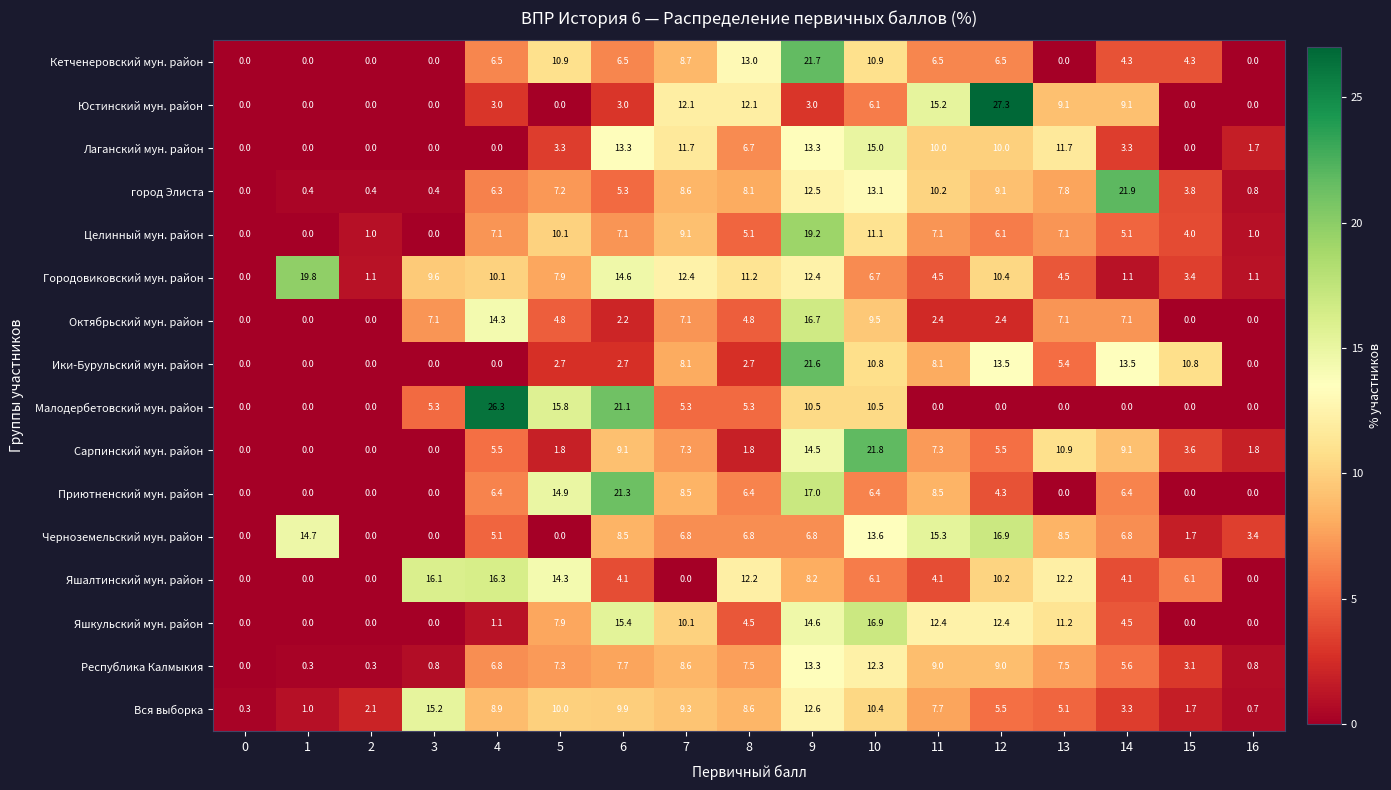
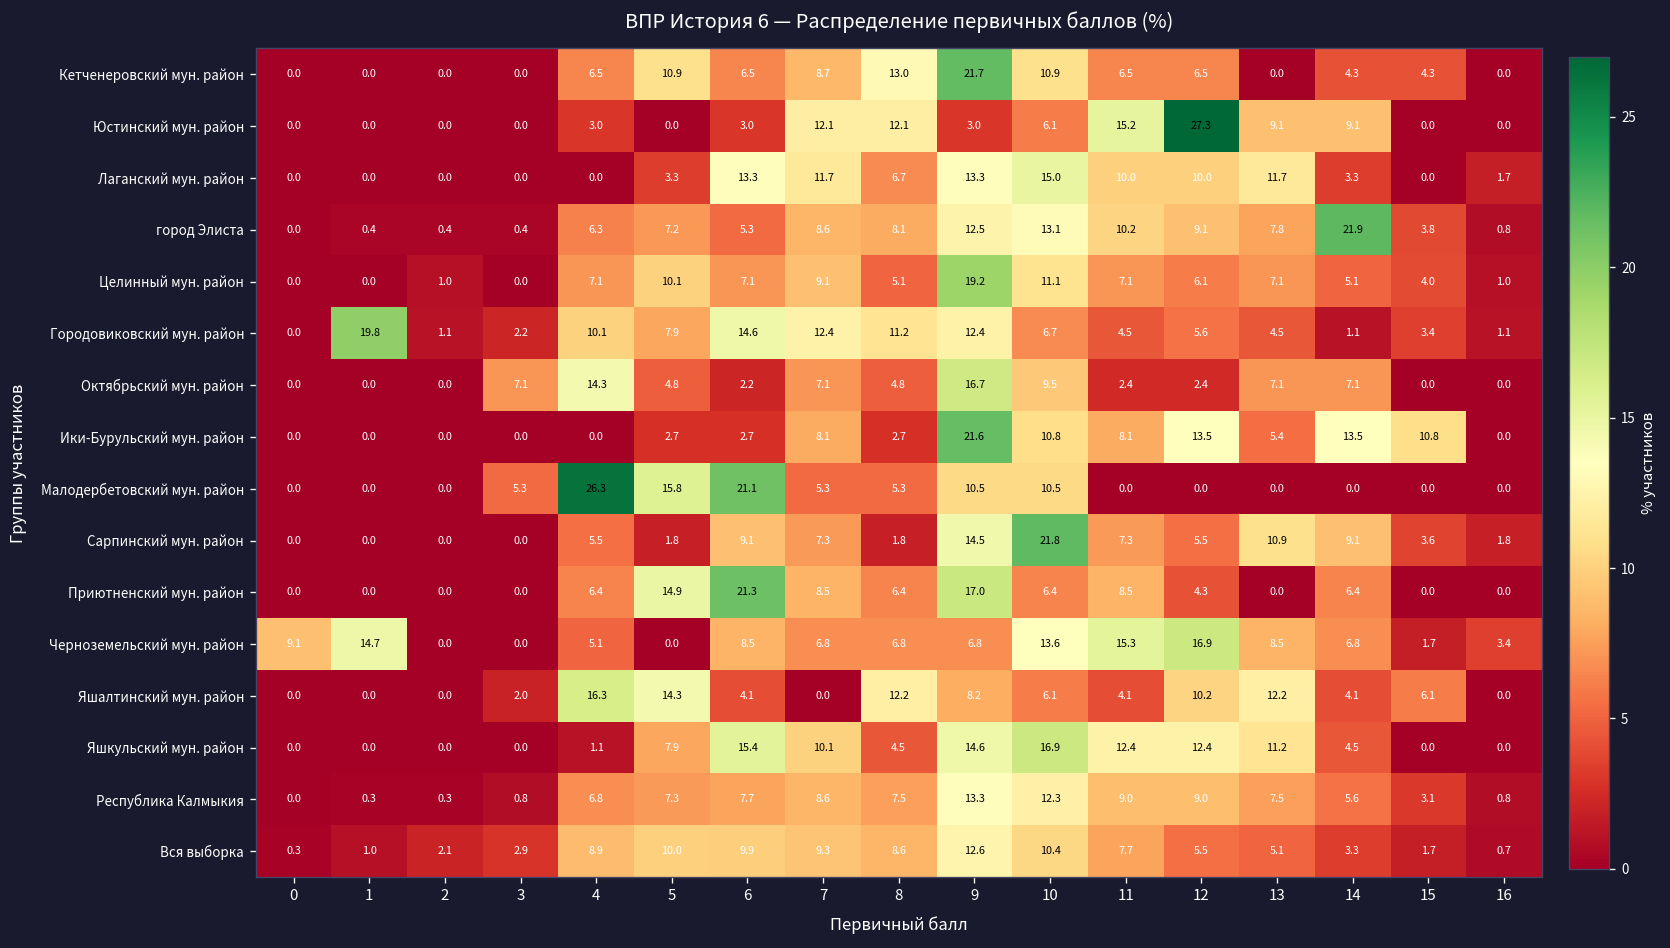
  {
    "Городовиковский мун. район": {
      "0": 0.0,
      "1": 19.8,
      "2": 1.1,
-     "3": 9.6,
+     "3": 2.2,
      "4": 10.1,
      "5": 7.9,
      "6": 14.6,
      "7": 12.4,
      "8": 11.2,
      "9": 12.4,
      "10": 6.7,
      "11": 4.5,
-     "12": 10.4,
+     "12": 5.6,
      "13": 4.5,
      "14": 1.1,
      "15": 3.4,
      "16": 1.1
    },
    "Черноземельский мун. район": {
-     "0": 0.0,
+     "0": 9.1,
      "1": 14.7,
      "2": 0.0,
      "3": 0.0,
      "4": 5.1,
      "5": 0.0,
      "6": 8.5,
      "7": 6.8,
      "8": 6.8,
      "9": 6.8,
      "10": 13.6,
      "11": 15.3,
      "12": 16.9,
      "13": 8.5,
      "14": 6.8,
      "15": 1.7,
      "16": 3.4
    },
    "Яшалтинский мун. район": {
      "0": 0.0,
      "1": 0.0,
      "2": 0.0,
-     "3": 16.1,
+     "3": 2.0,
      "4": 16.3,
      "5": 14.3,
      "6": 4.1,
      "7": 0.0,
      "8": 12.2,
      "9": 8.2,
      "10": 6.1,
      "11": 4.1,
      "12": 10.2,
      "13": 12.2,
      "14": 4.1,
      "15": 6.1,
      "16": 0.0
    },
    "Вся выборка": {
      "0": 0.3,
      "1": 1.0,
      "2": 2.1,
-     "3": 15.2,
+     "3": 2.9,
      "4": 8.9,
      "5": 10.0,
      "6": 9.9,
      "7": 9.3,
      "8": 8.6,
      "9": 12.6,
      "10": 10.4,
      "11": 7.7,
      "12": 5.5,
      "13": 5.1,
      "14": 3.3,
      "15": 1.7,
      "16": 0.7
    }
  }
